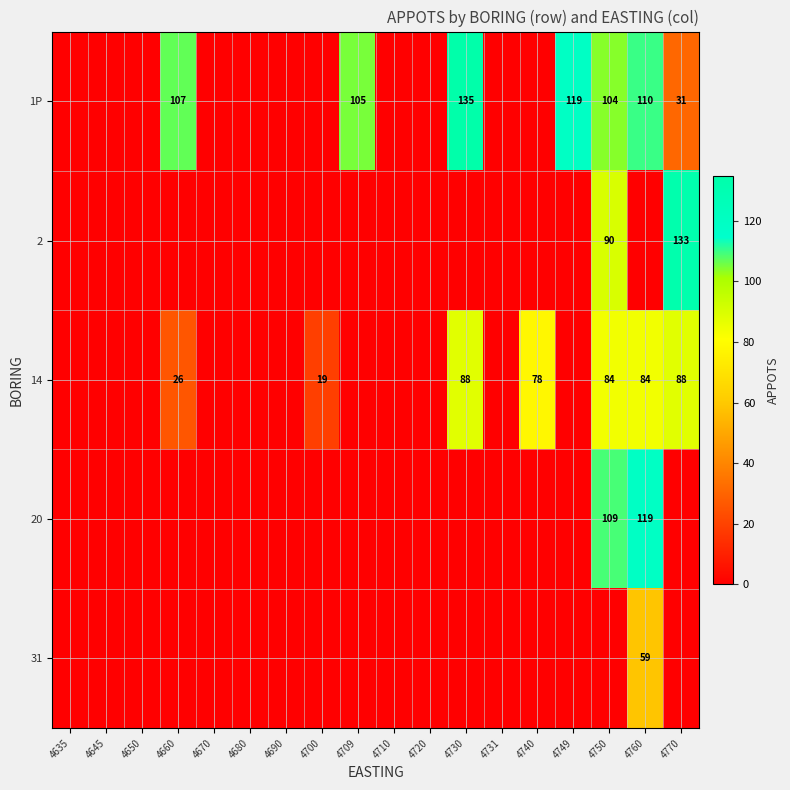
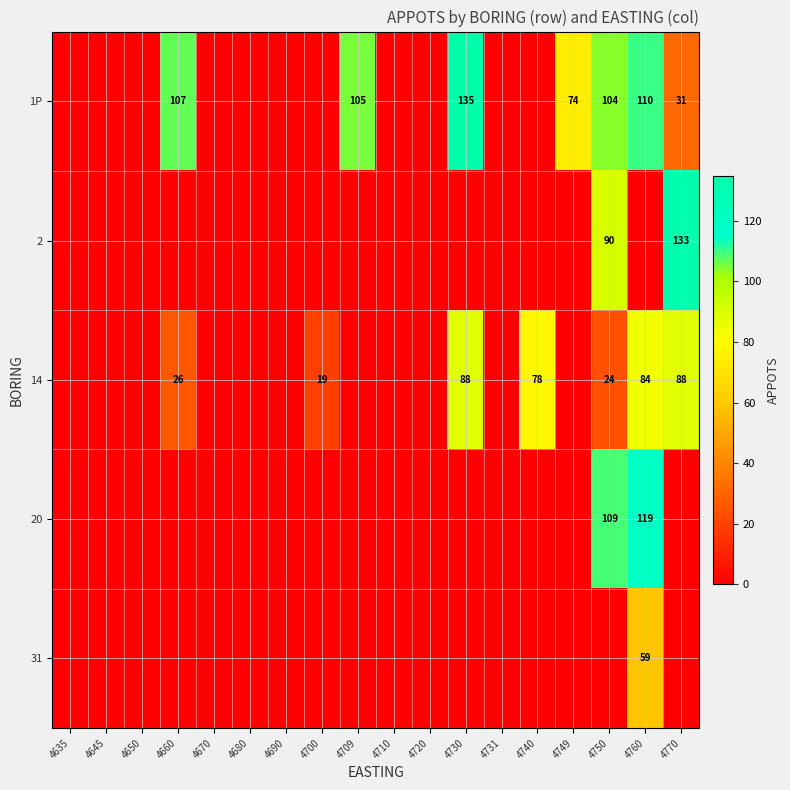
  {
    "1P": {
      "4660": 107,
      "4709": 105,
      "4730": 135,
-     "4749": 119,
+     "4749": 74,
      "4750": 104,
      "4760": 110,
      "4770": 31
    },
    "2": {
      "4750": 90,
      "4770": 133
    },
    "14": {
      "4660": 26,
      "4700": 19,
      "4730": 88,
      "4740": 78,
-     "4750": 84,
+     "4750": 24,
      "4760": 84,
      "4770": 88
    },
    "20": {
      "4750": 109,
      "4760": 119
    },
    "31": {
      "4760": 59
    }
  }
